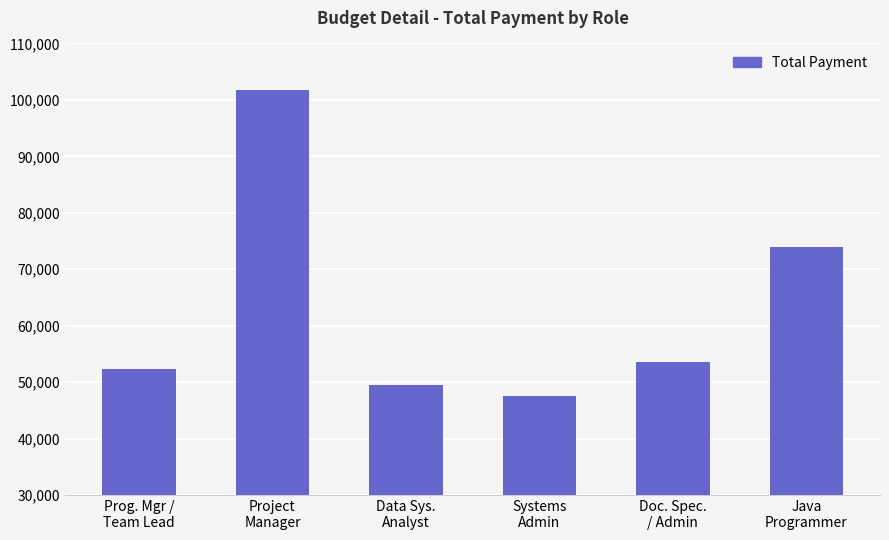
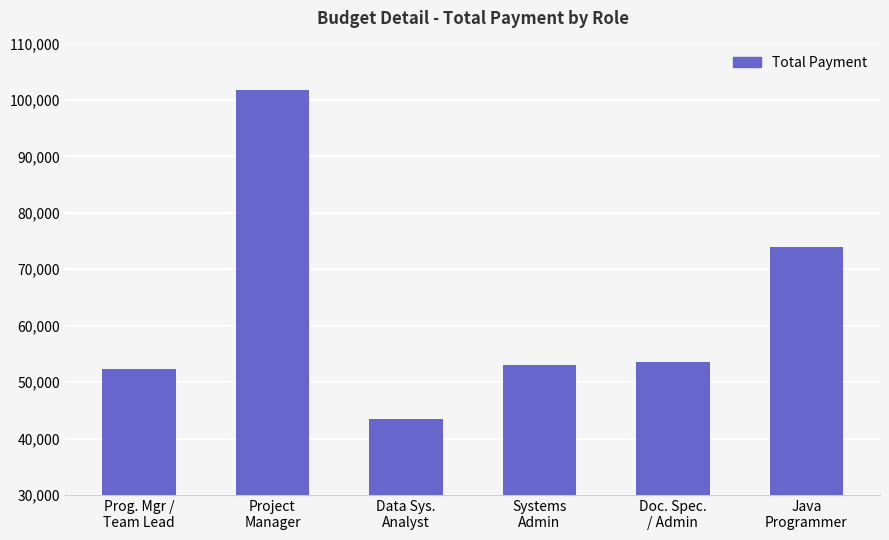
  {
    "Prog. Mgr / Team Lead": "52,000",
    "Project Manager": "102,000",
-   "Data Sys. Analyst": "50,000",
-   "Systems Admin": "48,000",
+   "Data Sys. Analyst": "43,000",
+   "Systems Admin": "53,000",
    "Doc. Spec. / Admin": "54,000",
    "Java Programmer": "74,000"
  }
